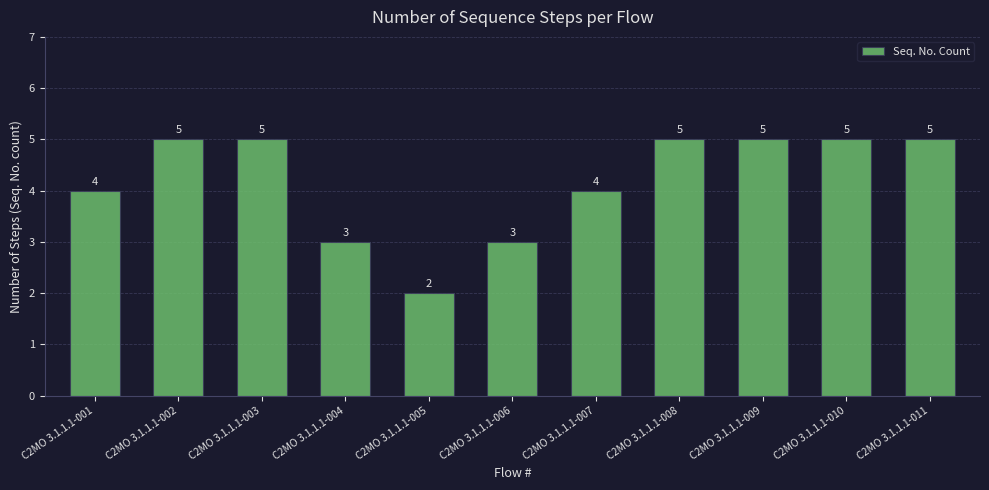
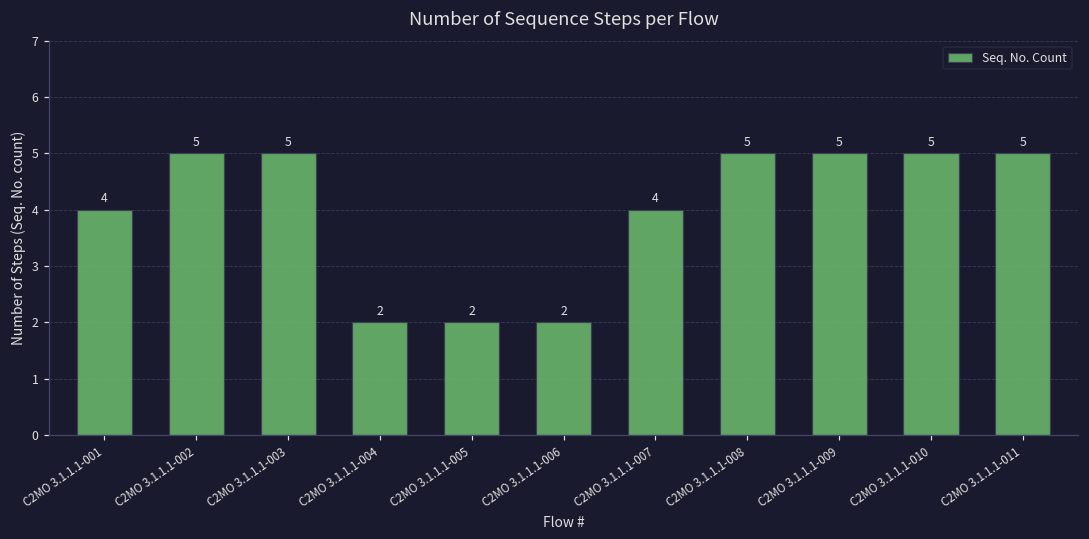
  {
    "C2MO 3.1.1.1-001": 4,
    "C2MO 3.1.1.1-002": 5,
    "C2MO 3.1.1.1-003": 5,
-   "C2MO 3.1.1.1-004": 3,
+   "C2MO 3.1.1.1-004": 2,
    "C2MO 3.1.1.1-005": 2,
-   "C2MO 3.1.1.1-006": 3,
+   "C2MO 3.1.1.1-006": 2,
    "C2MO 3.1.1.1-007": 4,
    "C2MO 3.1.1.1-008": 5,
    "C2MO 3.1.1.1-009": 5,
    "C2MO 3.1.1.1-010": 5,
    "C2MO 3.1.1.1-011": 5
  }
